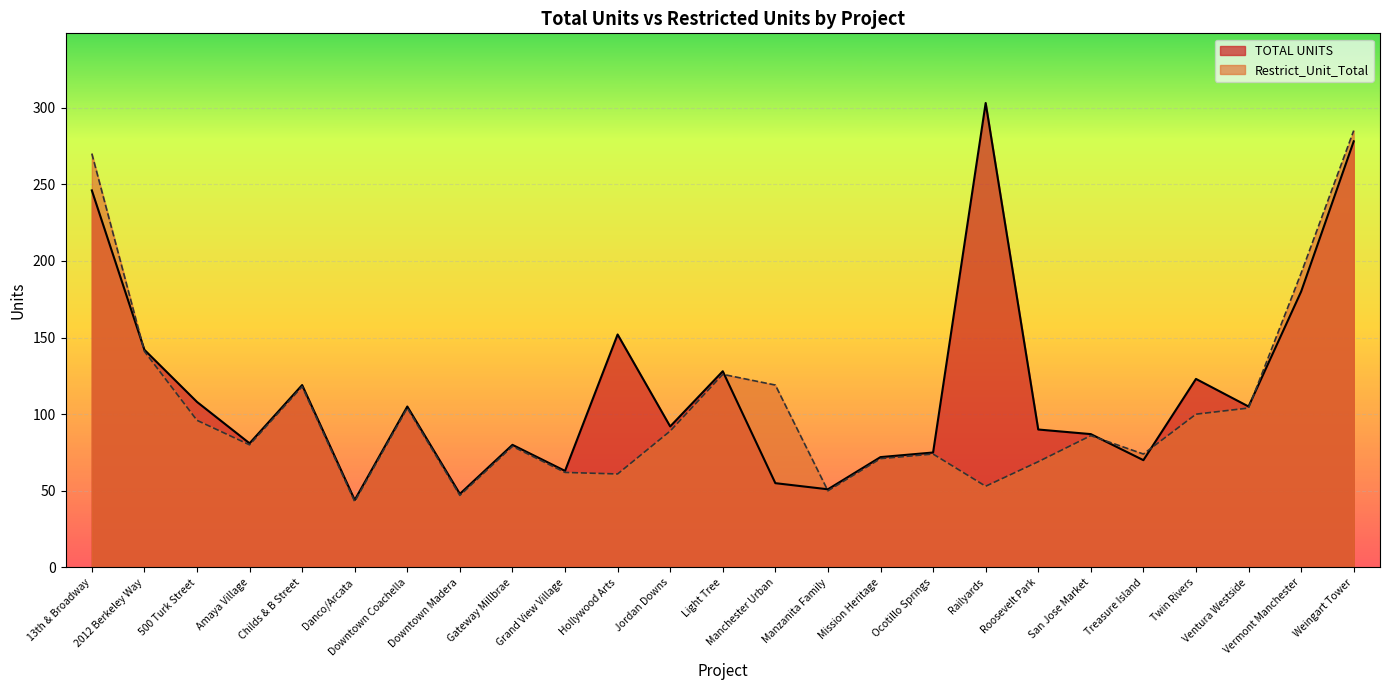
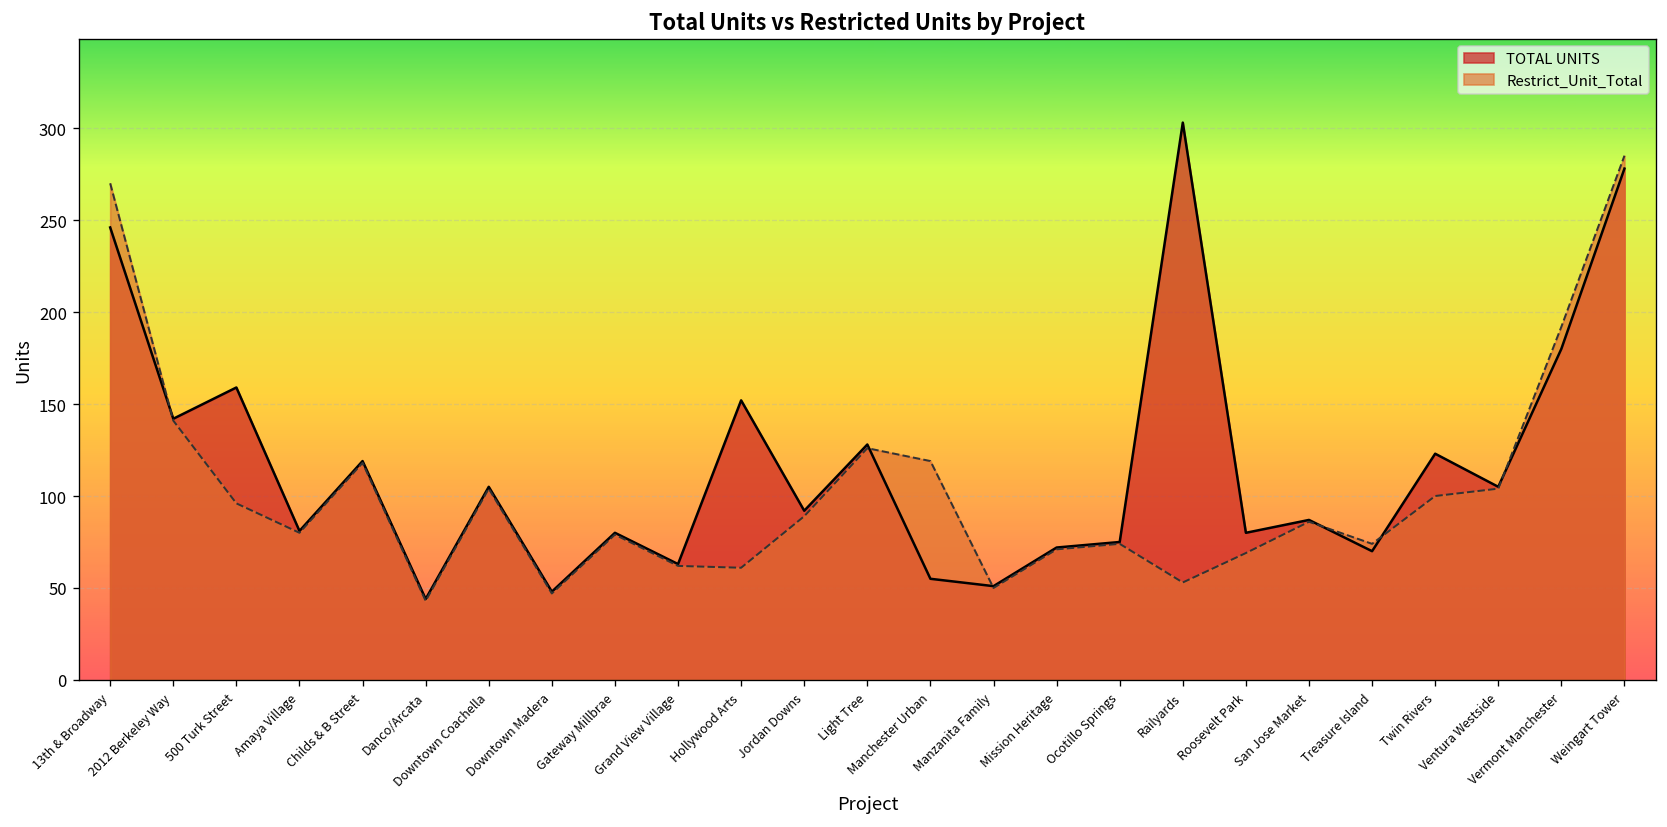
  {
    "TOTAL UNITS": {
      "13th & Broadway": 246,
-     "500 Turk Street": 108,
+     "500 Turk Street": 159,
      "Hollywood Arts": 152,
      "Jordan Downs": 92,
      "Light Tree": 128,
      "Manchester Urban": 55,
      "Railyards": 303,
-     "Roosevelt Park": 90,
+     "Roosevelt Park": 80,
      "Treasure Island": 70,
      "Twin Rivers": 123,
      "Vermont Manchester": 180,
      "Weingart Tower": 278
    },
    "Restrict_Unit_Total": {
      "13th & Broadway": 270,
      "500 Turk Street": 96,
      "Hollywood Arts": 61,
      "Jordan Downs": 89,
      "Light Tree": 126,
      "Manchester Urban": 119,
      "Railyards": 53,
      "Roosevelt Park": 69,
      "Treasure Island": 74,
      "Twin Rivers": 100,
      "Vermont Manchester": 192,
      "Weingart Tower": 285
    }
  }
